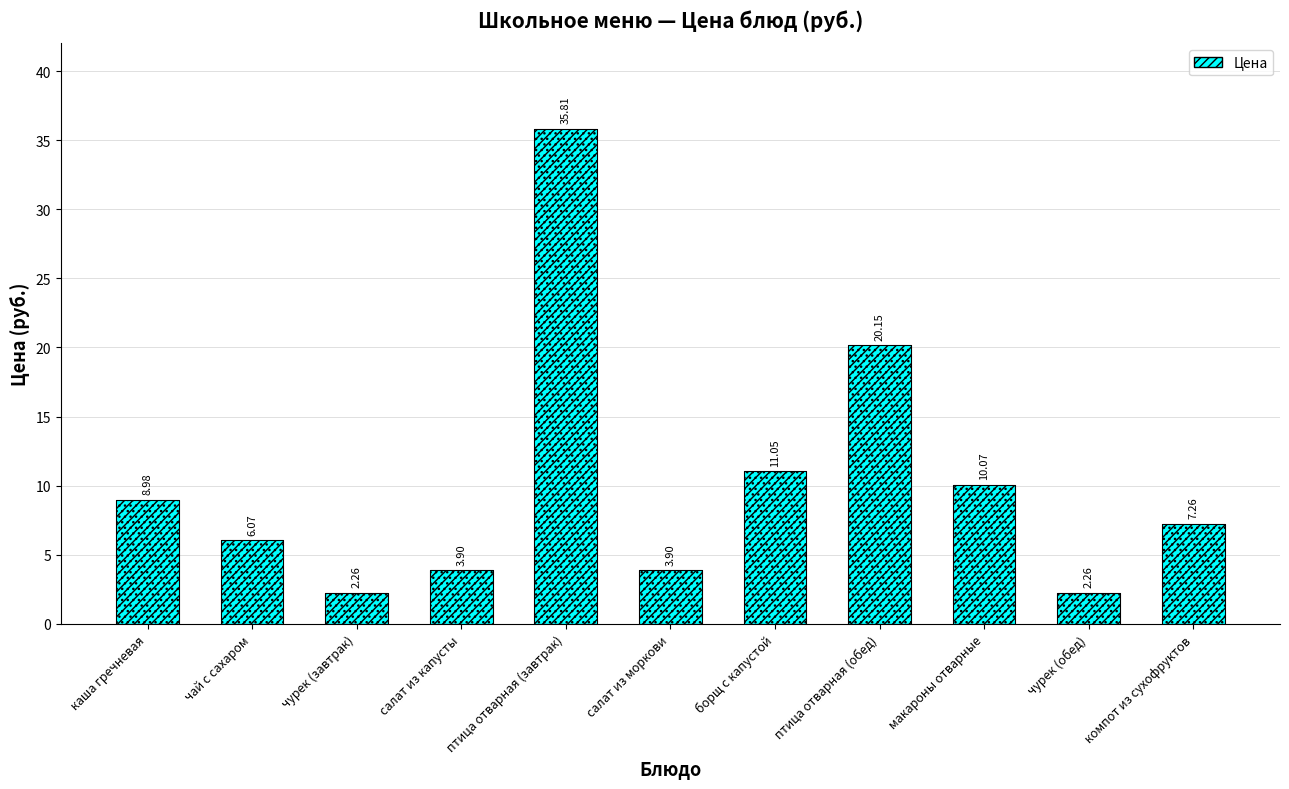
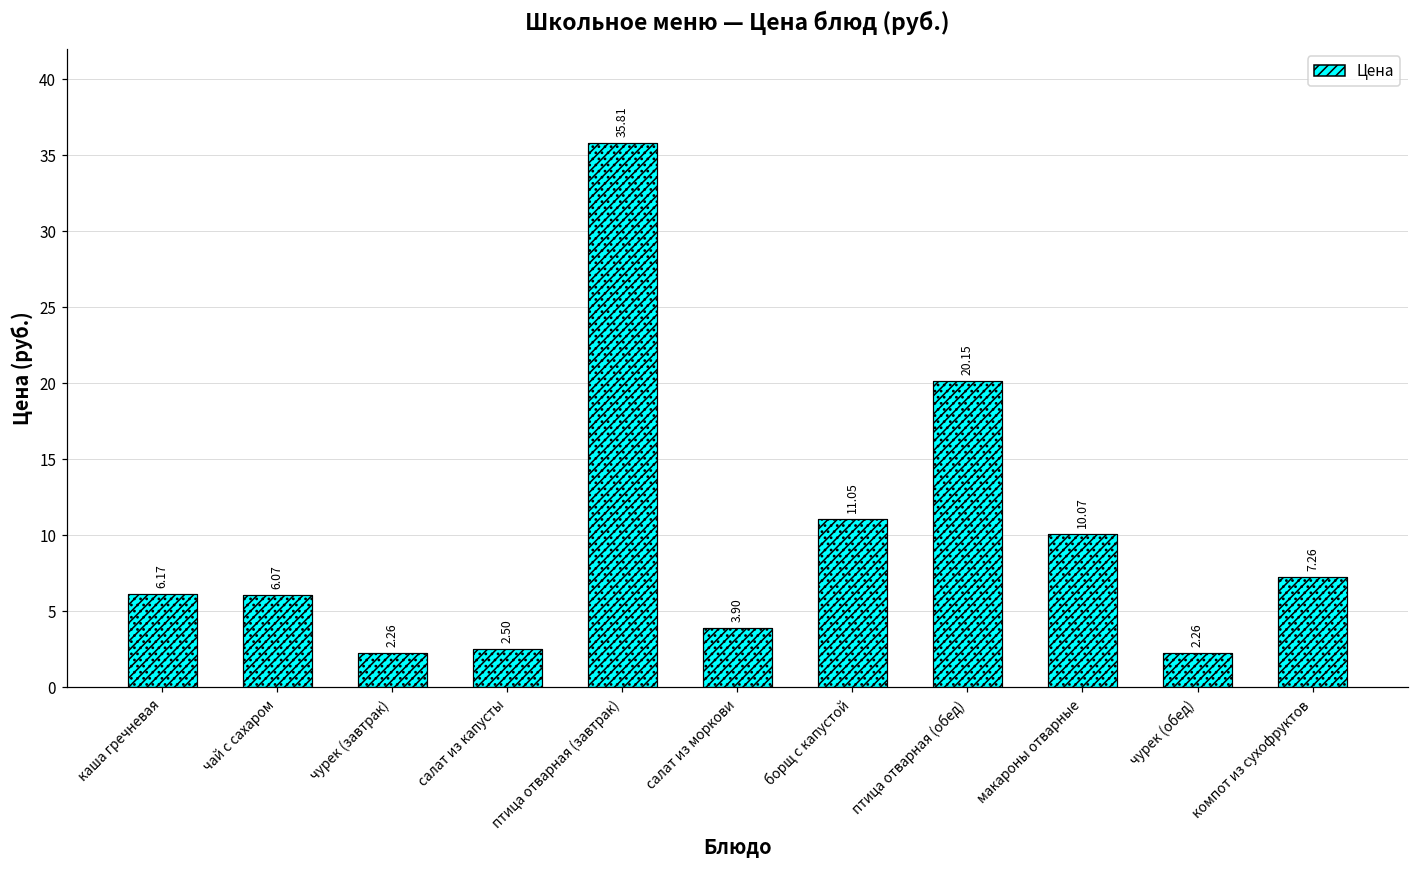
  {
-   "каша гречневая": 8.98,
+   "каша гречневая": 6.17,
    "чай с сахаром": 6.07,
    "чурек (завтрак)": 2.26,
-   "салат из капусты": 3.90,
+   "салат из капусты": 2.50,
    "птица отварная (завтрак)": 35.81,
    "салат из моркови": 3.90,
    "борщ с капустой": 11.05,
    "птица отварная (обед)": 20.15,
    "макароны отварные": 10.07,
    "чурек (обед)": 2.26,
    "компот из сухофруктов": 7.26
  }
